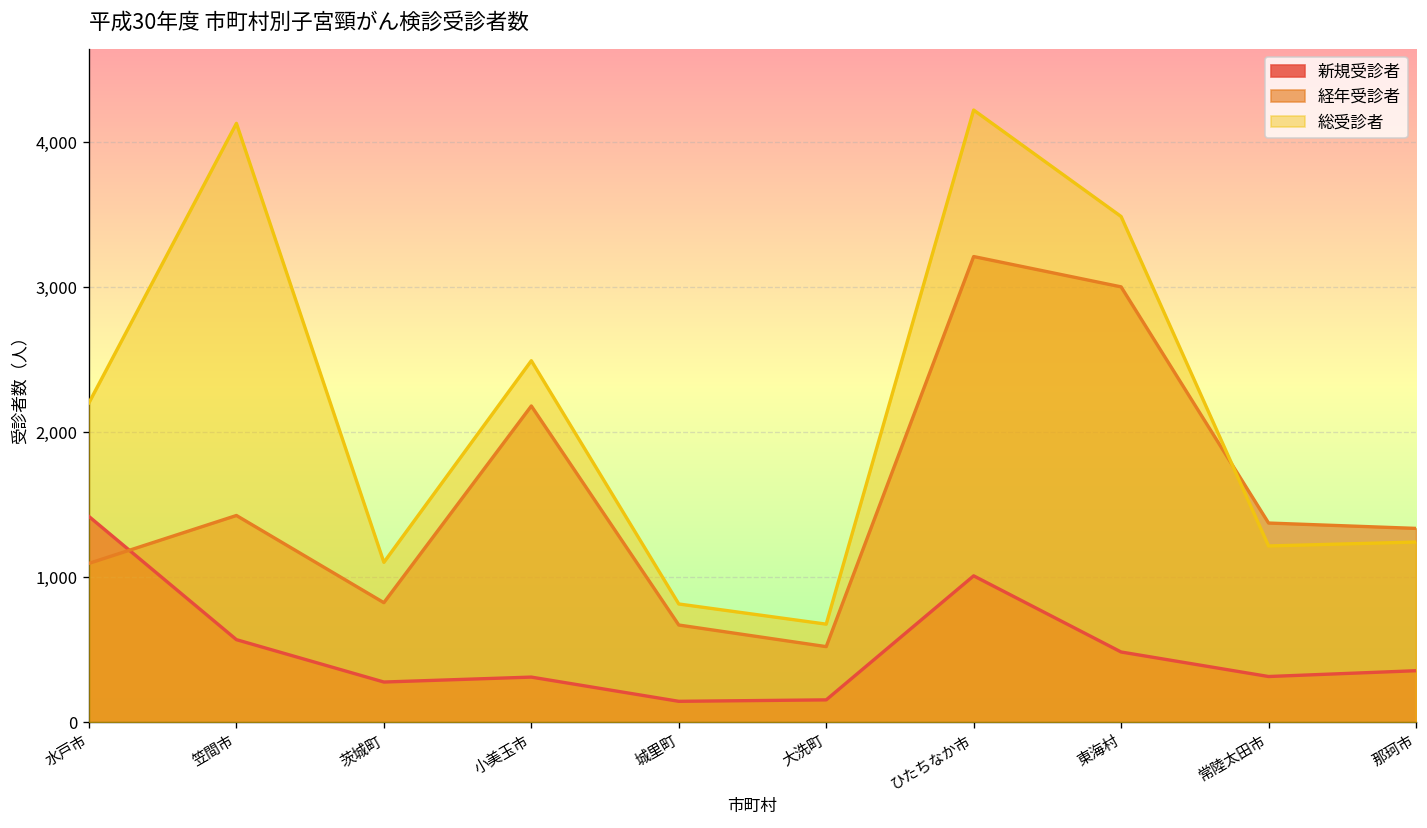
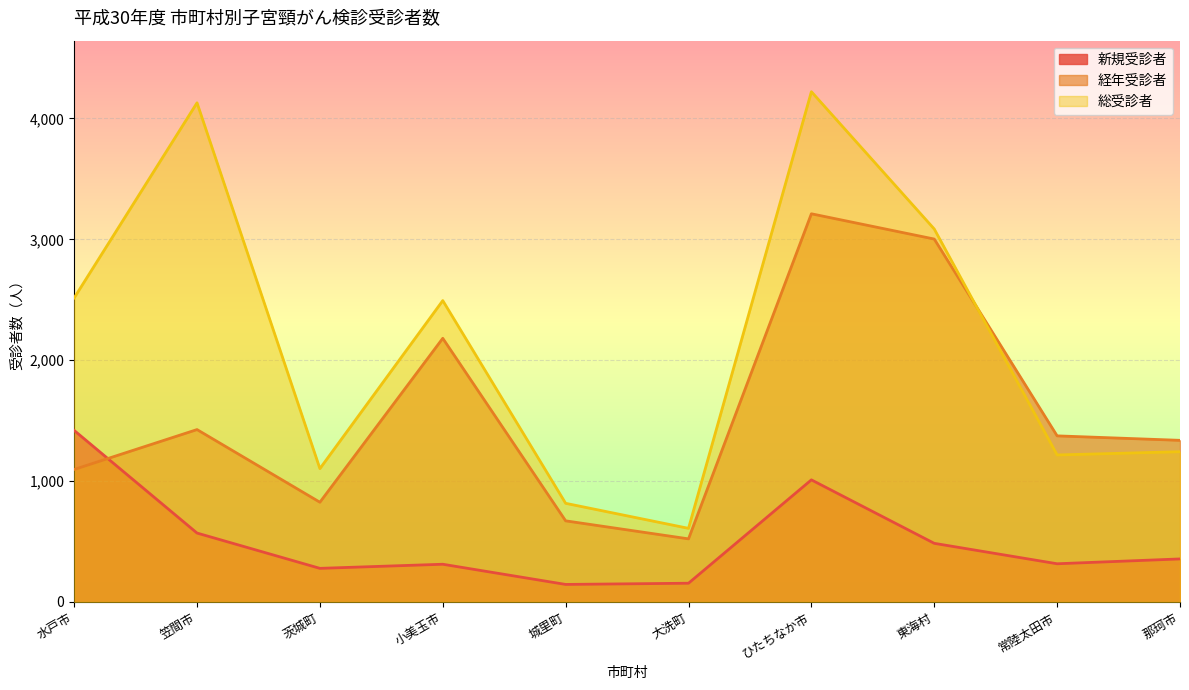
  {
    "総受診者": {
-     "水戸市": "2,200",
+     "水戸市": "2,520",
      "笠間市": "4,130",
      "茨城町": "1,100",
      "小美玉市": "2,490",
      "城里町": "820",
-     "大洗町": "680",
+     "大洗町": "610",
      "ひたちなか市": "4,220",
-     "東海村": "3,490",
+     "東海村": "3,090",
      "常陸太田市": "1,220",
      "那珂市": "1,240"
    }
  }
